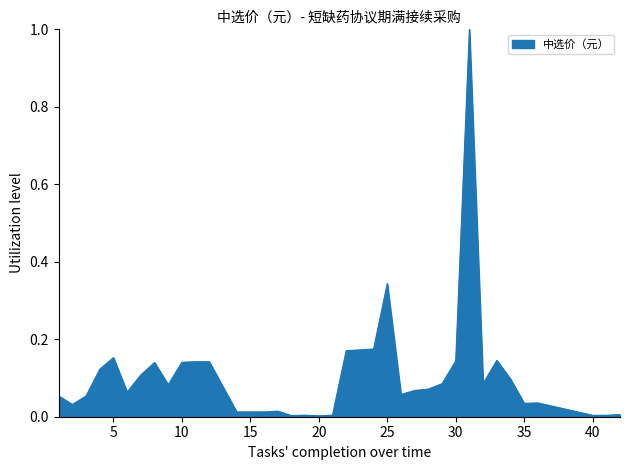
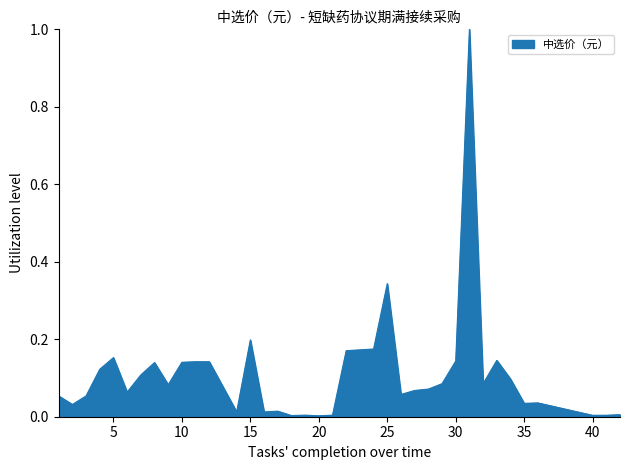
  {
    "5": 0.15,
    "10": 0.14,
-   "15": 0.01,
+   "15": 0.20,
    "20": 0.00,
    "25": 0.34,
    "30": 0.14,
    "35": 0.03,
    "40": 0.00
  }
